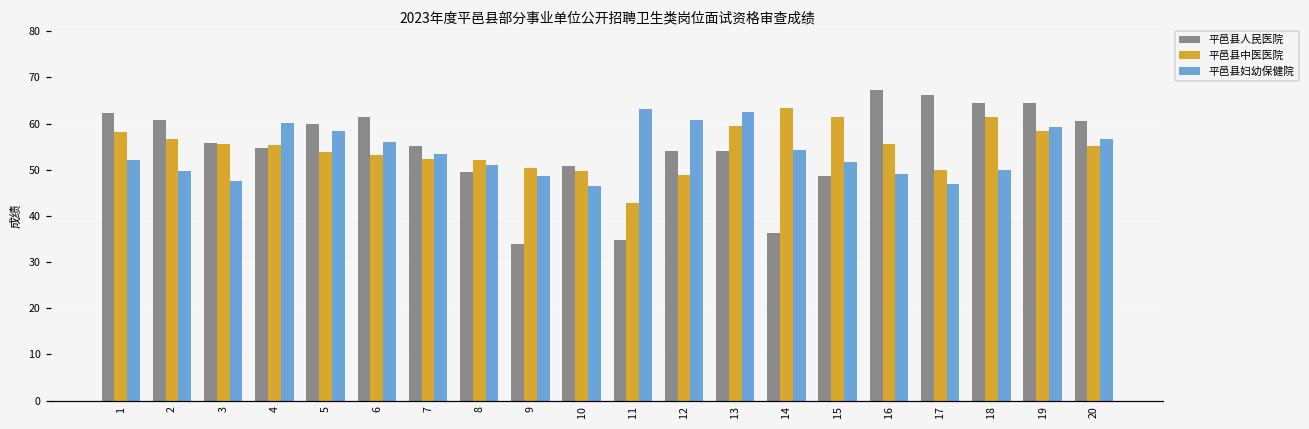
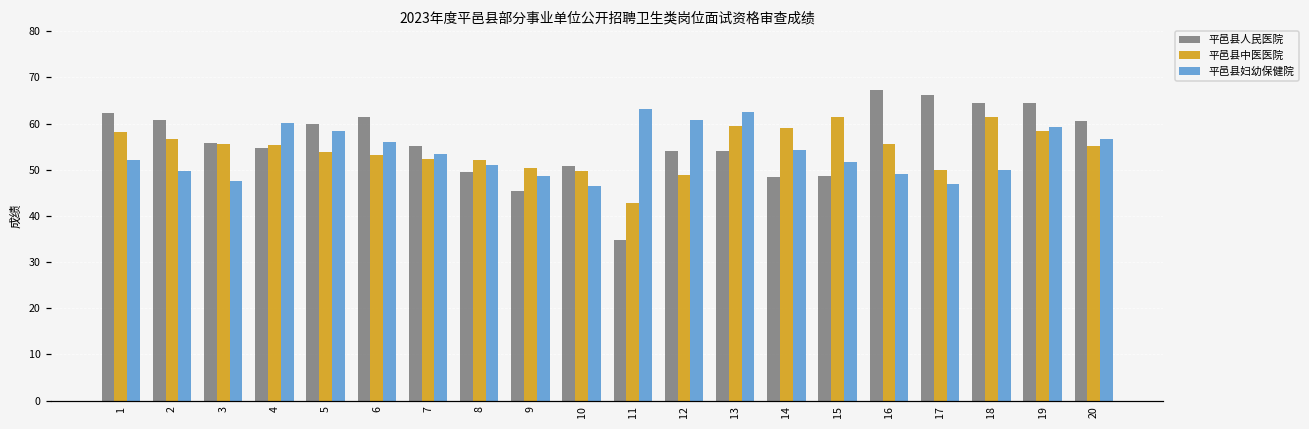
  {
    "平邑县人民医院": {
      "1": 62,
      "2": 61,
      "3": 56,
      "4": 55,
      "5": 60,
      "6": 61,
      "7": 55,
      "8": 49,
-     "9": 34,
+     "9": 45,
      "10": 51,
      "11": 35,
      "12": 54,
      "13": 54,
-     "14": 36,
+     "14": 48,
      "15": 49,
      "16": 67,
      "17": 66,
      "18": 64,
      "19": 64,
      "20": 61
    },
    "平邑县中医医院": {
      "1": 58,
      "2": 57,
      "3": 56,
      "4": 55,
      "5": 54,
      "6": 53,
      "7": 52,
      "8": 52,
      "9": 50,
      "10": 50,
      "11": 43,
      "12": 49,
      "13": 60,
-     "14": 63,
+     "14": 59,
      "15": 61,
      "16": 56,
      "17": 50,
      "18": 61,
      "19": 58,
      "20": 55
    },
    "平邑县妇幼保健院": {
      "1": 52,
      "2": 50,
      "3": 48,
      "4": 60,
      "5": 58,
      "6": 56,
      "7": 53,
      "8": 51,
      "9": 49,
      "10": 47,
      "11": 63,
      "12": 61,
      "13": 63,
      "14": 54,
      "15": 52,
      "16": 49,
      "17": 47,
      "18": 50,
      "19": 59,
      "20": 57
    }
  }
